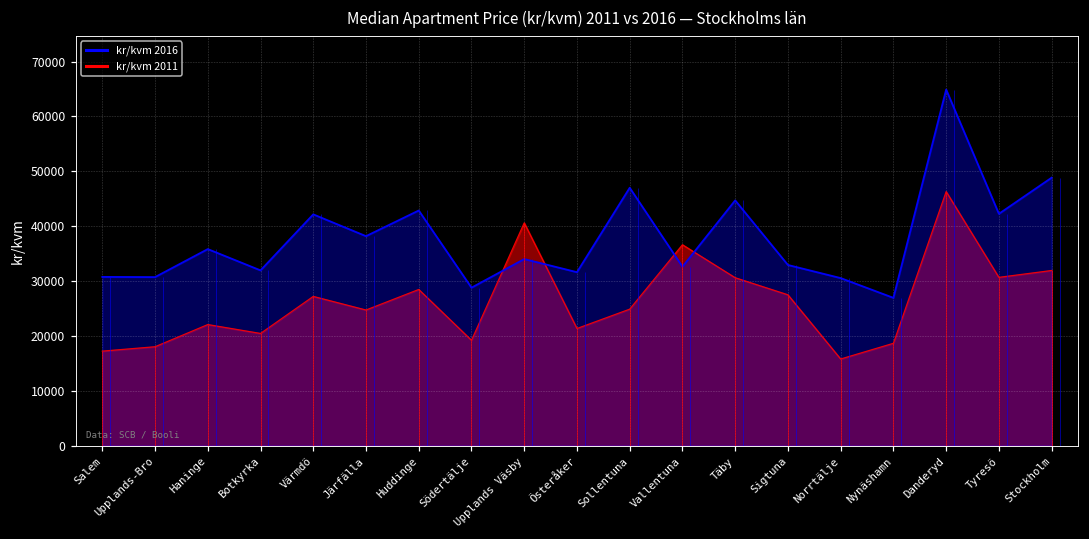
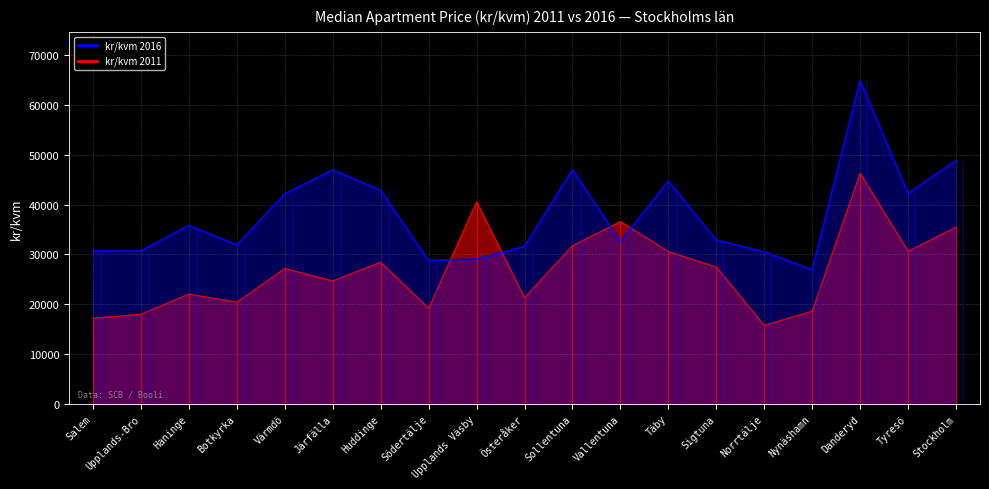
  {
    "kr/kvm 2011": {
      "Salem": 17000,
      "Upplands-Bro": 18000,
      "Haninge": 22000,
      "Botkyrka": 20000,
      "Värmdö": 27000,
      "Järfälla": 25000,
      "Huddinge": 28000,
      "Södertälje": 19000,
      "Upplands Väsby": 41000,
      "Österåker": 21000,
-     "Sollentuna": 25000,
+     "Sollentuna": 32000,
      "Vallentuna": 37000,
      "Täby": 31000,
      "Sigtuna": 27000,
      "Norrtälje": 16000,
      "Nynäshamn": 19000,
      "Danderyd": 46000,
      "Tyresö": 31000,
-     "Stockholm": 32000
+     "Stockholm": 35000
    },
    "kr/kvm 2016": {
      "Salem": 31000,
      "Upplands-Bro": 31000,
      "Haninge": 36000,
      "Botkyrka": 32000,
      "Värmdö": 42000,
-     "Järfälla": 38000,
+     "Järfälla": 47000,
      "Huddinge": 43000,
      "Södertälje": 29000,
-     "Upplands Väsby": 34000,
+     "Upplands Väsby": 29000,
      "Österåker": 32000,
      "Sollentuna": 47000,
      "Vallentuna": 33000,
      "Täby": 45000,
      "Sigtuna": 33000,
      "Norrtälje": 31000,
      "Nynäshamn": 27000,
      "Danderyd": 65000,
      "Tyresö": 42000,
      "Stockholm": 49000
    }
  }
